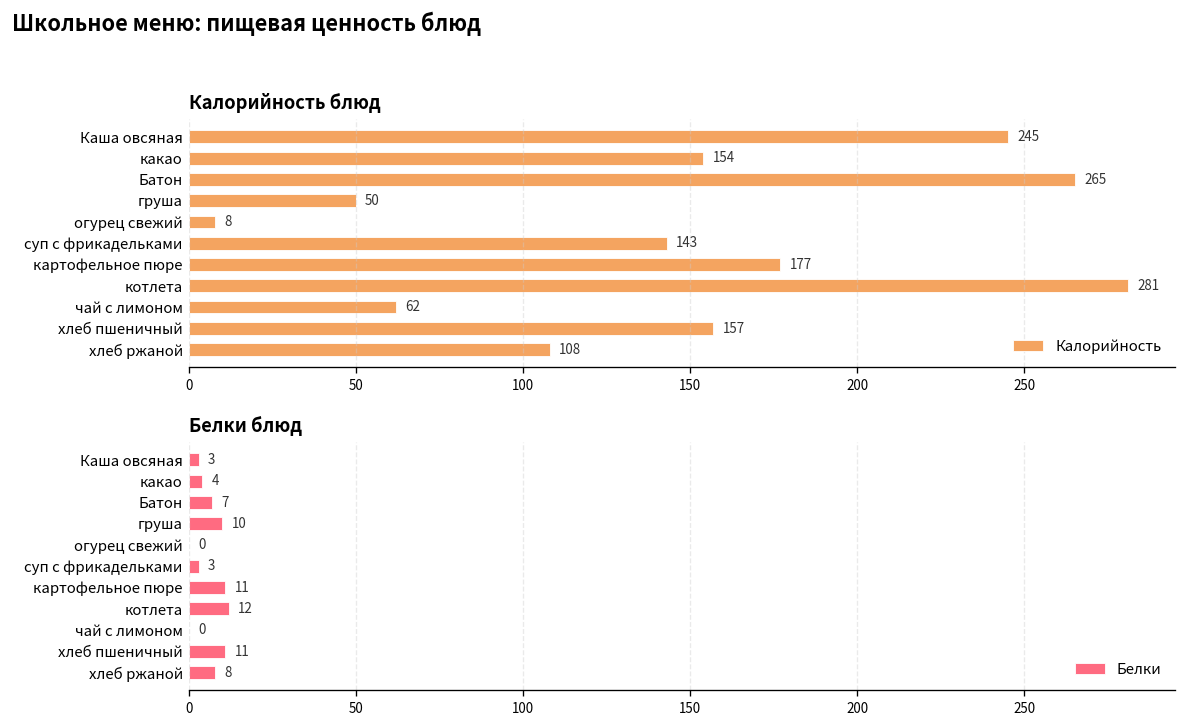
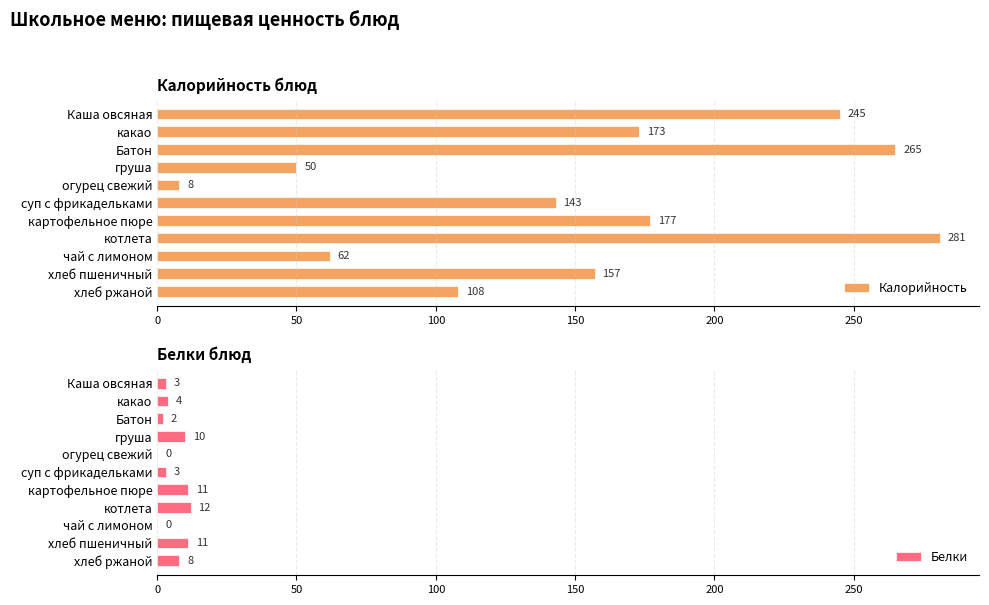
  {
    "Калорийность блюд": {
      "Каша овсяная": 245,
-     "какао": 154,
+     "какао": 173,
      "Батон": 265,
      "груша": 50,
      "огурец свежий": 8,
      "суп с фрикадельками": 143,
      "картофельное пюре": 177,
      "котлета": 281,
      "чай с лимоном": 62,
      "хлеб пшеничный": 157,
      "хлеб ржаной": 108
    },
    "Белки блюд": {
      "Каша овсяная": 3,
      "какао": 4,
-     "Батон": 7,
+     "Батон": 2,
      "груша": 10,
      "огурец свежий": 0,
      "суп с фрикадельками": 3,
      "картофельное пюре": 11,
      "котлета": 12,
      "чай с лимоном": 0,
      "хлеб пшеничный": 11,
      "хлеб ржаной": 8
    }
  }
